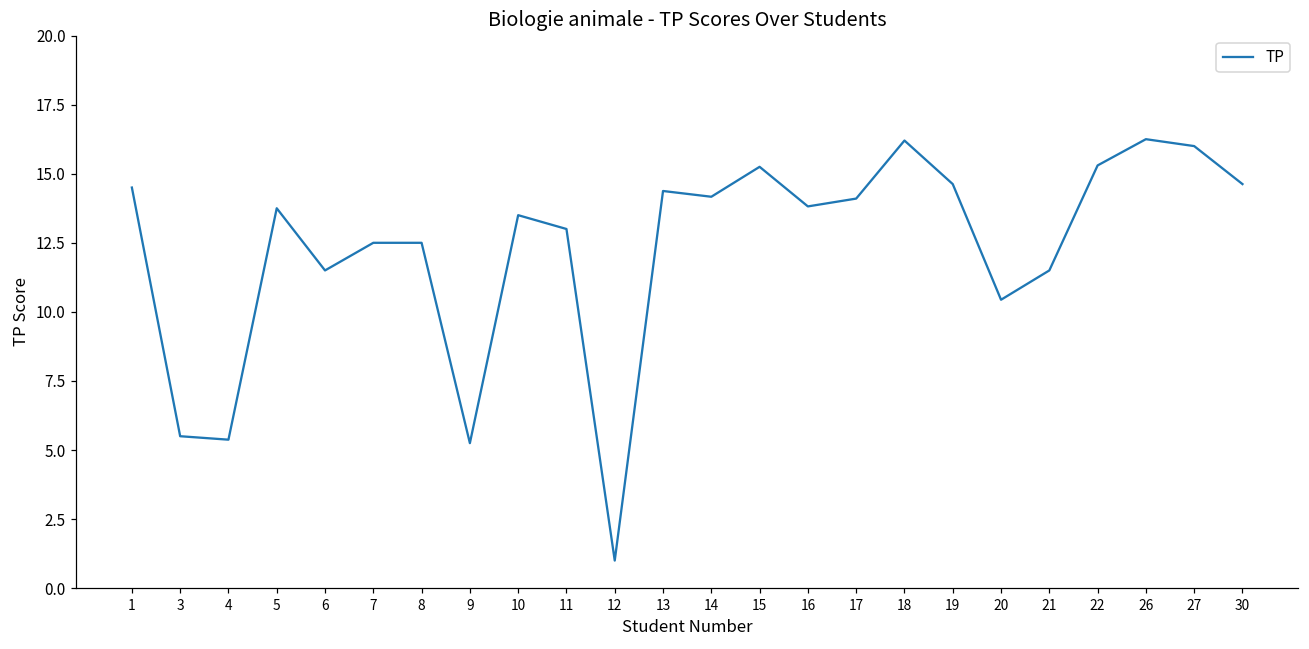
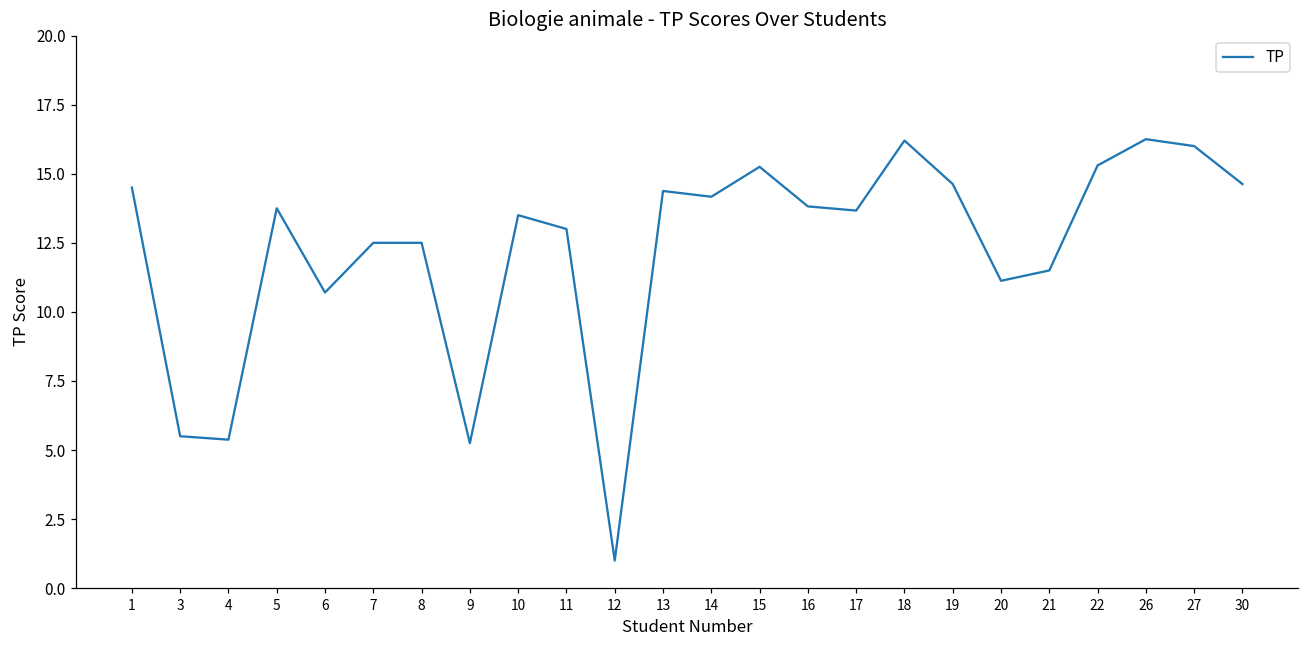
  {
    "1": 14.5,
    "3": 5.5,
    "4": 5.4,
    "5": 13.8,
-   "6": 11.5,
+   "6": 10.7,
    "7": 12.5,
    "8": 12.5,
    "9": 5.3,
    "10": 13.5,
    "11": 13.0,
    "12": 1.0,
    "13": 14.4,
    "14": 14.2,
    "15": 15.3,
    "16": 13.8,
-   "17": 14.1,
+   "17": 13.7,
    "18": 16.2,
    "19": 14.6,
-   "20": 10.4,
+   "20": 11.1,
    "21": 11.5,
    "22": 15.3,
    "26": 16.3,
    "27": 16.0,
    "30": 14.6
  }
